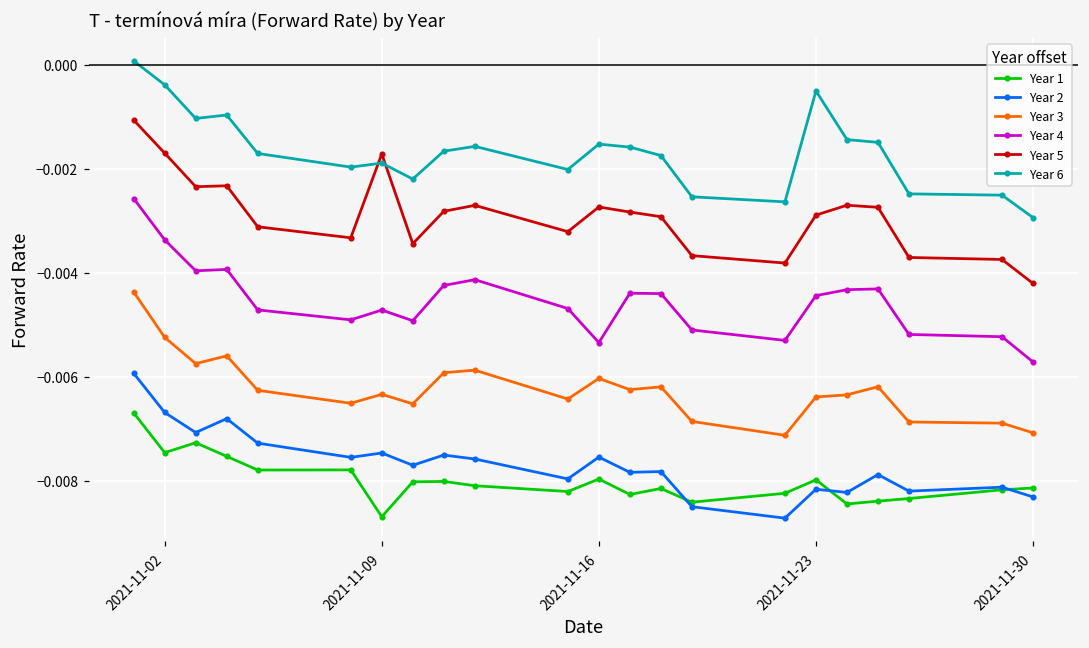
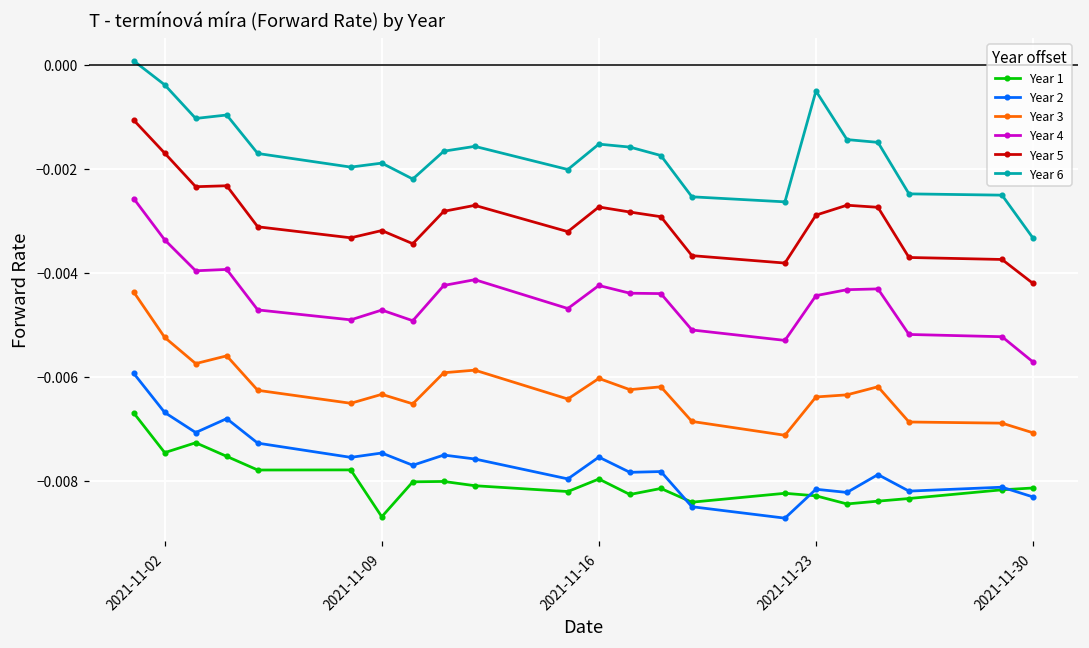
  {
    "Year 1": {
      "2021-11-02": -0.0075,
      "2021-11-09": -0.0087,
      "2021-11-16": -0.0080,
-     "2021-11-23": -0.0080,
+     "2021-11-23": -0.0083,
      "2021-11-30": -0.0081
    },
    "Year 2": {
      "2021-11-02": -0.0067,
      "2021-11-09": -0.0075,
      "2021-11-16": -0.0075,
      "2021-11-23": -0.0082,
      "2021-11-30": -0.0083
    },
    "Year 3": {
      "2021-11-02": -0.0052,
      "2021-11-09": -0.0063,
      "2021-11-16": -0.0060,
      "2021-11-23": -0.0064,
      "2021-11-30": -0.0071
    },
    "Year 4": {
      "2021-11-02": -0.0034,
      "2021-11-09": -0.0047,
-     "2021-11-16": -0.0053,
+     "2021-11-16": -0.0042,
      "2021-11-23": -0.0044,
      "2021-11-30": -0.0057
    },
    "Year 5": {
      "2021-11-02": -0.0017,
-     "2021-11-09": -0.0017,
+     "2021-11-09": -0.0032,
      "2021-11-16": -0.0027,
      "2021-11-23": -0.0029,
      "2021-11-30": -0.0042
    },
    "Year 6": {
      "2021-11-02": -0.0004,
      "2021-11-09": -0.0019,
      "2021-11-16": -0.0015,
      "2021-11-23": -0.0005,
-     "2021-11-30": -0.0029
+     "2021-11-30": -0.0033
    }
  }
